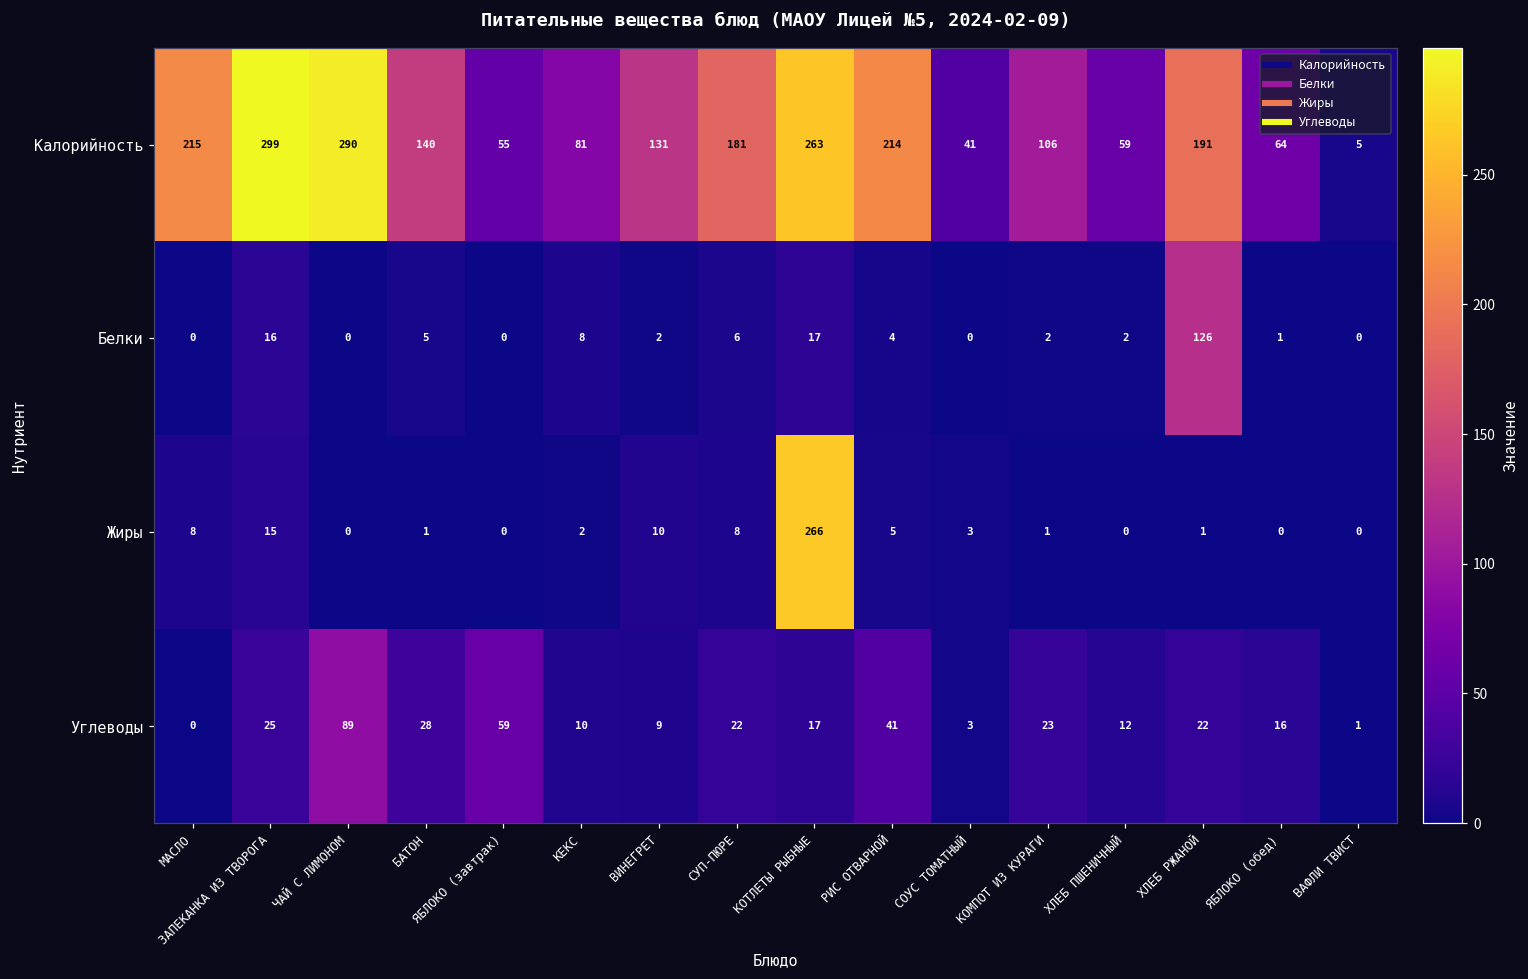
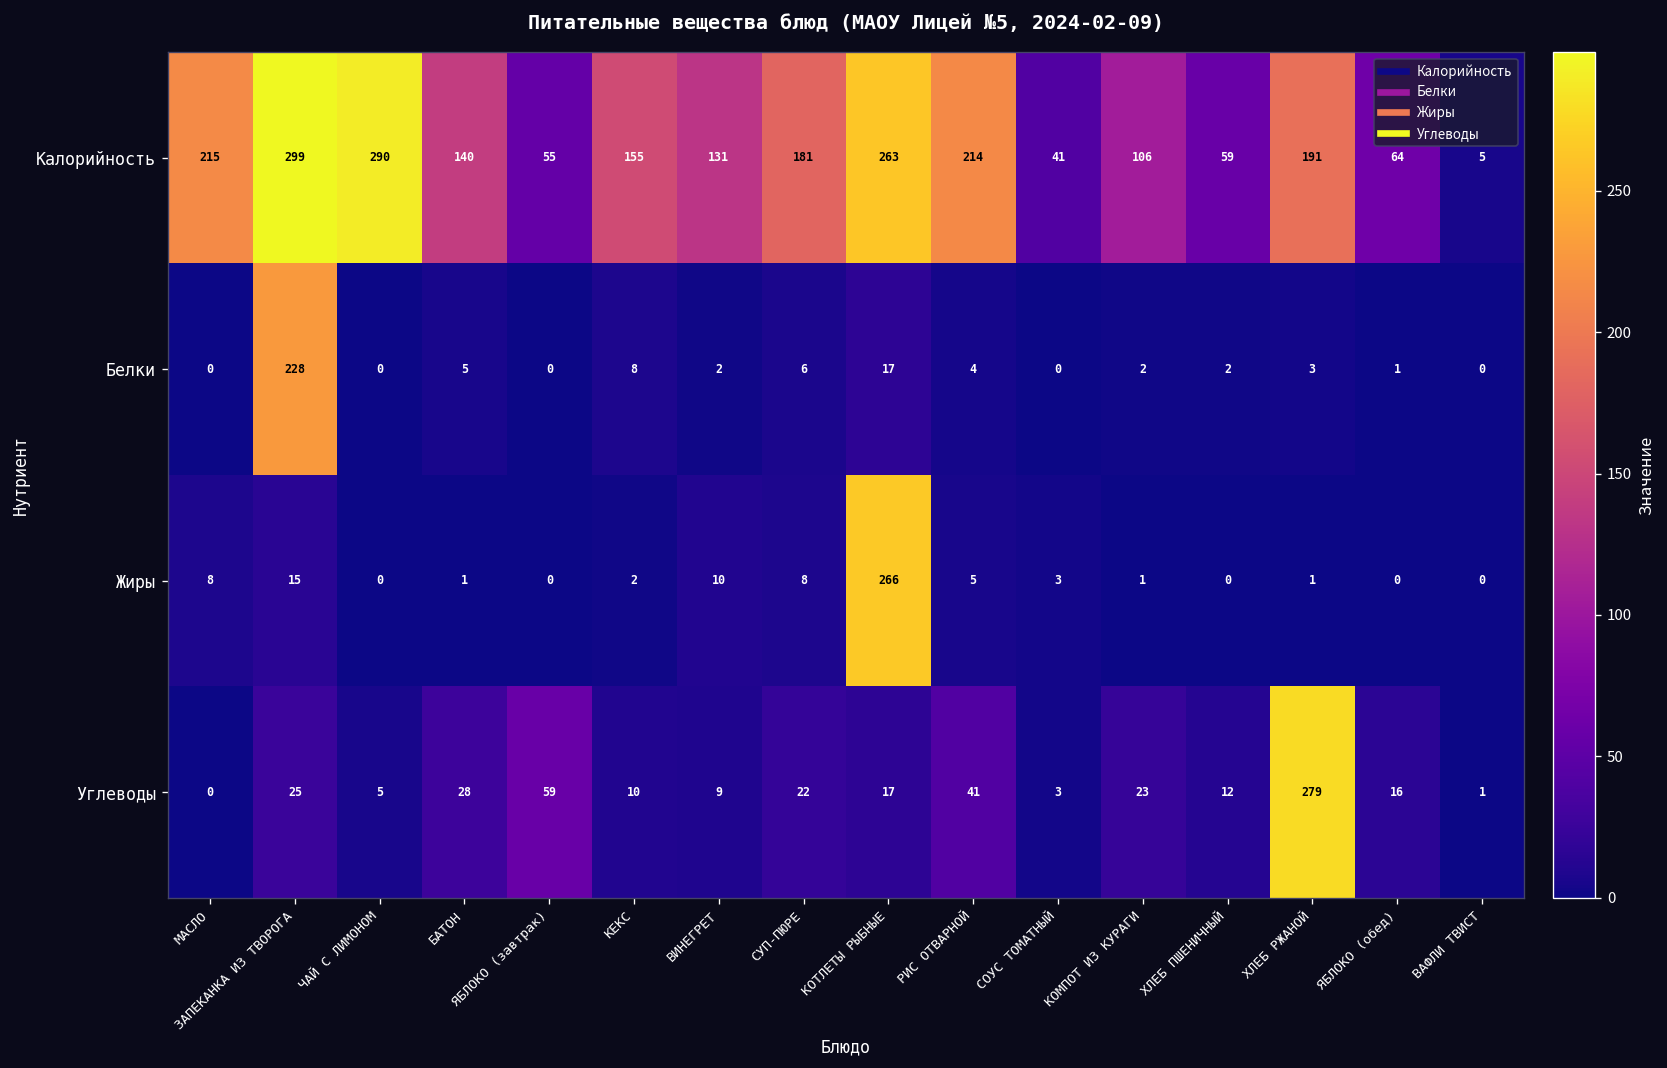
  {
    "Калорийность": {
      "МАСЛО": 215,
      "ЗАПЕКАНКА ИЗ ТВОРОГА": 299,
      "ЧАЙ С ЛИМОНОМ": 290,
      "БАТОН": 140,
      "ЯБЛОКО (завтрак)": 55,
-     "КЕКС": 81,
+     "КЕКС": 155,
      "ВИНЕГРЕТ": 131,
      "СУП-ПЮРЕ": 181,
      "КОТЛЕТЫ РЫБНЫЕ": 263,
      "РИС ОТВАРНОЙ": 214,
      "СОУС ТОМАТНЫЙ": 41,
      "КОМПОТ ИЗ КУРАГИ": 106,
      "ХЛЕБ ПШЕНИЧНЫЙ": 59,
      "ХЛЕБ РЖАНОЙ": 191,
      "ЯБЛОКО (обед)": 64,
      "ВАФЛИ ТВИСТ": 5
    },
    "Белки": {
      "МАСЛО": 0,
-     "ЗАПЕКАНКА ИЗ ТВОРОГА": 16,
+     "ЗАПЕКАНКА ИЗ ТВОРОГА": 228,
      "ЧАЙ С ЛИМОНОМ": 0,
      "БАТОН": 5,
      "ЯБЛОКО (завтрак)": 0,
      "КЕКС": 8,
      "ВИНЕГРЕТ": 2,
      "СУП-ПЮРЕ": 6,
      "КОТЛЕТЫ РЫБНЫЕ": 17,
      "РИС ОТВАРНОЙ": 4,
      "СОУС ТОМАТНЫЙ": 0,
      "КОМПОТ ИЗ КУРАГИ": 2,
      "ХЛЕБ ПШЕНИЧНЫЙ": 2,
-     "ХЛЕБ РЖАНОЙ": 126,
+     "ХЛЕБ РЖАНОЙ": 3,
      "ЯБЛОКО (обед)": 1,
      "ВАФЛИ ТВИСТ": 0
    },
    "Жиры": {
      "МАСЛО": 8,
      "ЗАПЕКАНКА ИЗ ТВОРОГА": 15,
      "ЧАЙ С ЛИМОНОМ": 0,
      "БАТОН": 1,
      "ЯБЛОКО (завтрак)": 0,
      "КЕКС": 2,
      "ВИНЕГРЕТ": 10,
      "СУП-ПЮРЕ": 8,
      "КОТЛЕТЫ РЫБНЫЕ": 266,
      "РИС ОТВАРНОЙ": 5,
      "СОУС ТОМАТНЫЙ": 3,
      "КОМПОТ ИЗ КУРАГИ": 1,
      "ХЛЕБ ПШЕНИЧНЫЙ": 0,
      "ХЛЕБ РЖАНОЙ": 1,
      "ЯБЛОКО (обед)": 0,
      "ВАФЛИ ТВИСТ": 0
    },
    "Углеводы": {
      "МАСЛО": 0,
      "ЗАПЕКАНКА ИЗ ТВОРОГА": 25,
-     "ЧАЙ С ЛИМОНОМ": 89,
+     "ЧАЙ С ЛИМОНОМ": 5,
      "БАТОН": 28,
      "ЯБЛОКО (завтрак)": 59,
      "КЕКС": 10,
      "ВИНЕГРЕТ": 9,
      "СУП-ПЮРЕ": 22,
      "КОТЛЕТЫ РЫБНЫЕ": 17,
      "РИС ОТВАРНОЙ": 41,
      "СОУС ТОМАТНЫЙ": 3,
      "КОМПОТ ИЗ КУРАГИ": 23,
      "ХЛЕБ ПШЕНИЧНЫЙ": 12,
-     "ХЛЕБ РЖАНОЙ": 22,
+     "ХЛЕБ РЖАНОЙ": 279,
      "ЯБЛОКО (обед)": 16,
      "ВАФЛИ ТВИСТ": 1
    }
  }
